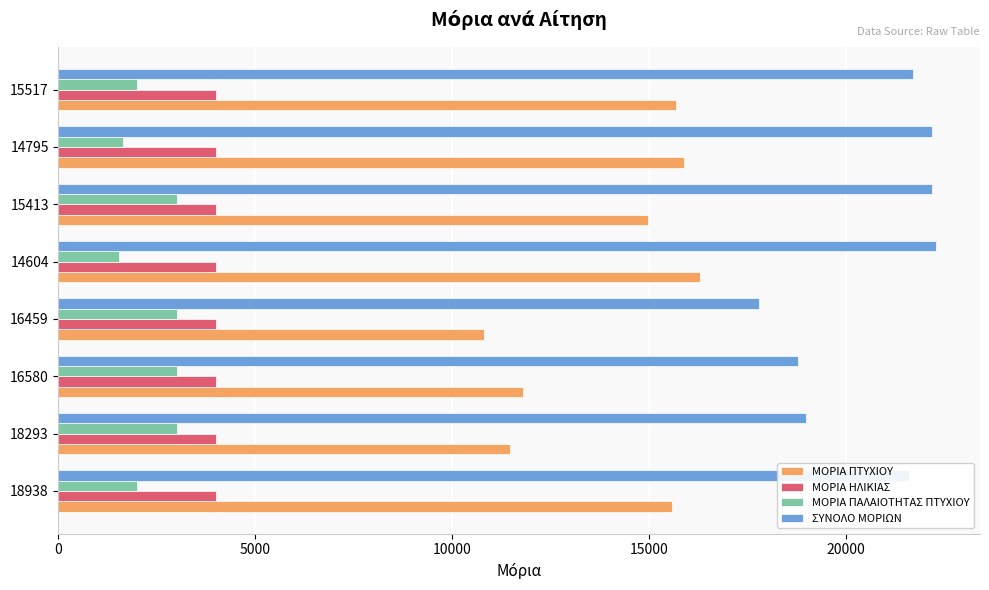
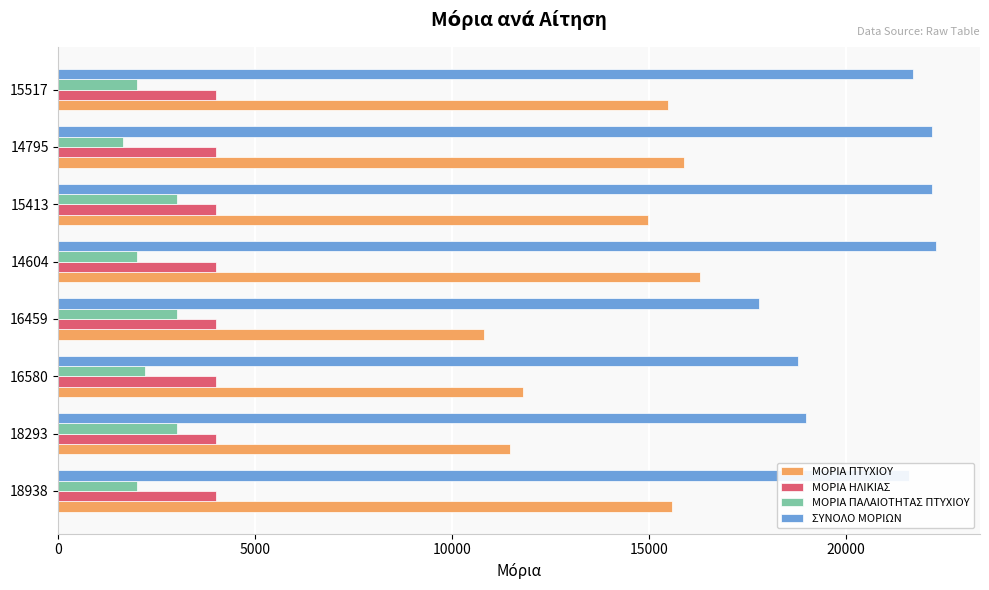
  {
    "ΜΟΡΙΑ ΠΤΥΧΙΟΥ": {
-     "15517": 15700,
+     "15517": 15500,
      "14795": 15900,
      "15413": 15000,
      "14604": 16300,
      "16459": 10800,
      "16580": 11800,
      "18293": 11500,
      "18938": 15600
    },
    "ΜΟΡΙΑ ΗΛΙΚΙΑΣ": {
      "15517": 4000,
      "14795": 4000,
      "15413": 4000,
      "14604": 4000,
      "16459": 4000,
      "16580": 4000,
      "18293": 4000,
      "18938": 4000
    },
    "ΜΟΡΙΑ ΠΑΛΑΙΟΤΗΤΑΣ ΠΤΥΧΙΟΥ": {
      "15517": 2000,
      "14795": 1600,
      "15413": 3000,
-     "14604": 1500,
+     "14604": 2000,
      "16459": 3000,
-     "16580": 3000,
+     "16580": 2200,
      "18293": 3000,
      "18938": 2000
    },
    "ΣΥΝΟΛΟ ΜΟΡΙΩΝ": {
      "15517": 21700,
      "14795": 22200,
      "15413": 22200,
      "14604": 22300,
      "16459": 17800,
      "16580": 18800,
      "18293": 19000
    }
  }
